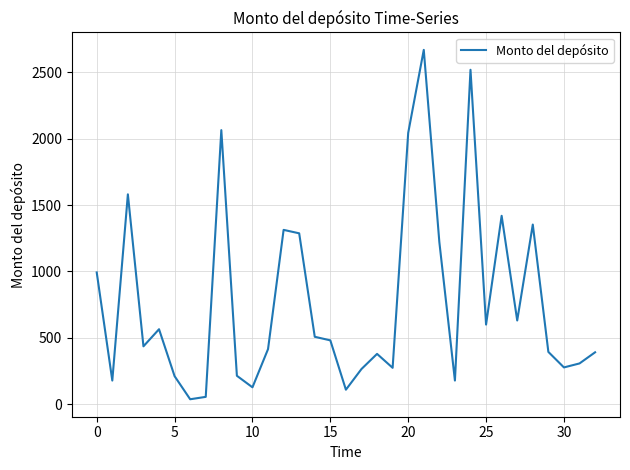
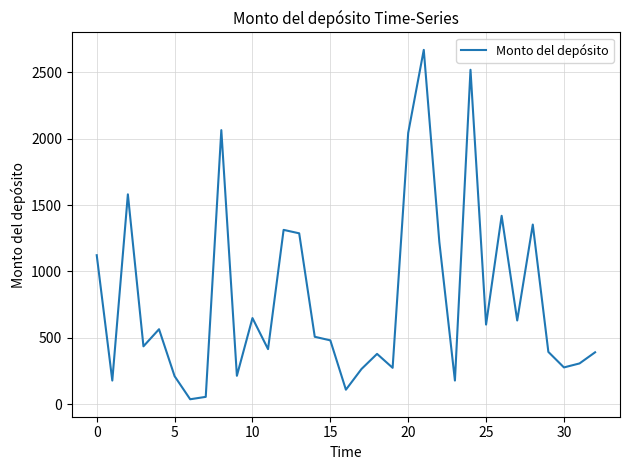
  {
-   "0": 990,
+   "0": 1120,
    "5": 210,
-   "10": 130,
+   "10": 650,
    "15": 480,
    "20": 2040,
    "25": 600,
    "30": 280
  }
